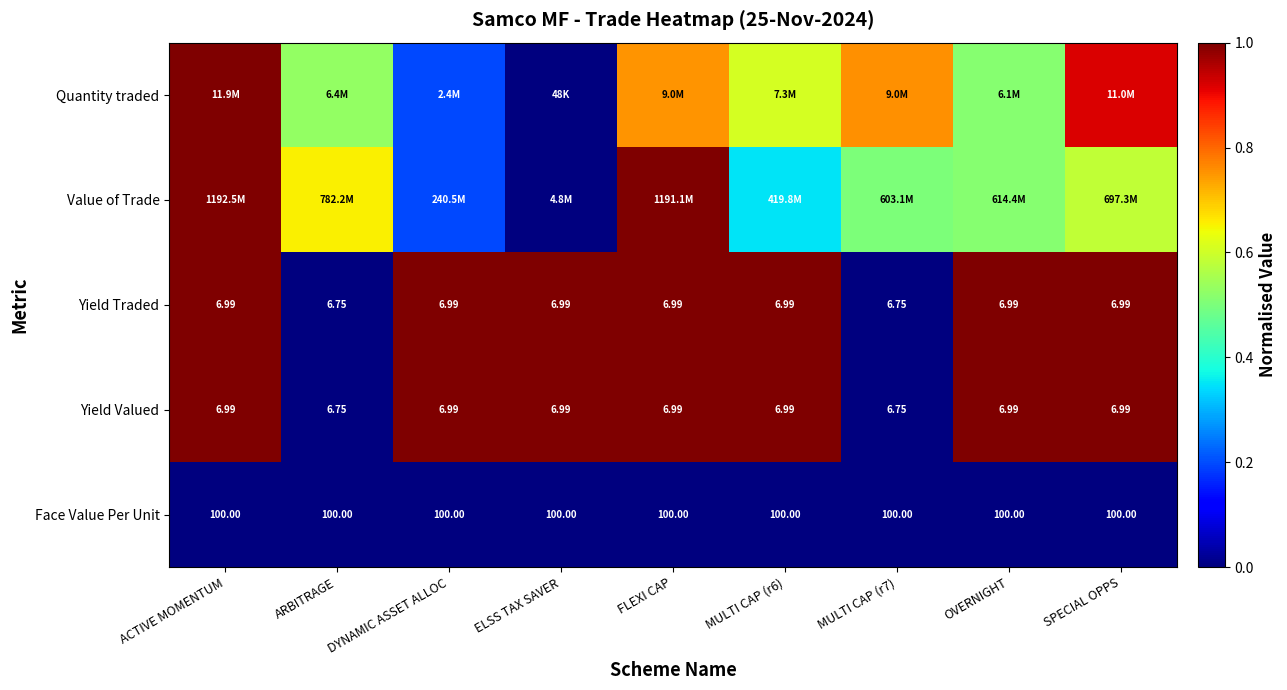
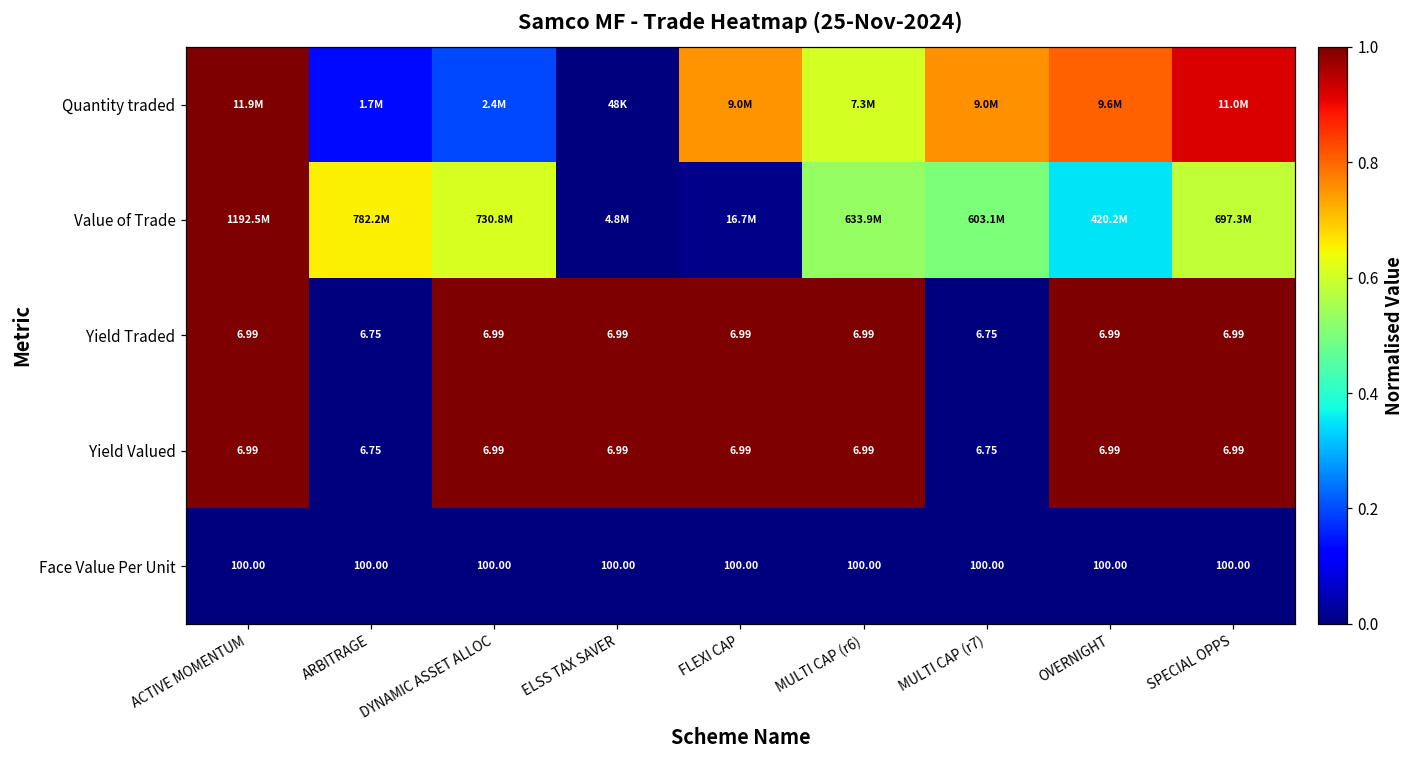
  {
    "Quantity traded": {
      "ACTIVE MOMENTUM": "11.9M",
-     "ARBITRAGE": "6.4M",
+     "ARBITRAGE": "1.7M",
      "DYNAMIC ASSET ALLOC": "2.4M",
      "ELSS TAX SAVER": "48K",
      "FLEXI CAP": "9.0M",
      "MULTI CAP (r6)": "7.3M",
      "MULTI CAP (r7)": "9.0M",
-     "OVERNIGHT": "6.1M",
+     "OVERNIGHT": "9.6M",
      "SPECIAL OPPS": "11.0M"
    },
    "Value of Trade": {
      "ACTIVE MOMENTUM": "1192.5M",
      "ARBITRAGE": "782.2M",
-     "DYNAMIC ASSET ALLOC": "240.5M",
+     "DYNAMIC ASSET ALLOC": "730.8M",
      "ELSS TAX SAVER": "4.8M",
-     "FLEXI CAP": "1191.1M",
-     "MULTI CAP (r6)": "419.8M",
+     "FLEXI CAP": "16.7M",
+     "MULTI CAP (r6)": "633.9M",
      "MULTI CAP (r7)": "603.1M",
-     "OVERNIGHT": "614.4M",
+     "OVERNIGHT": "420.2M",
      "SPECIAL OPPS": "697.3M"
    },
    "Yield Traded": {
      "ACTIVE MOMENTUM": "6.99",
      "ARBITRAGE": "6.75",
      "DYNAMIC ASSET ALLOC": "6.99",
      "ELSS TAX SAVER": "6.99",
      "FLEXI CAP": "6.99",
      "MULTI CAP (r6)": "6.99",
      "MULTI CAP (r7)": "6.75",
      "OVERNIGHT": "6.99",
      "SPECIAL OPPS": "6.99"
    },
    "Yield Valued": {
      "ACTIVE MOMENTUM": "6.99",
      "ARBITRAGE": "6.75",
      "DYNAMIC ASSET ALLOC": "6.99",
      "ELSS TAX SAVER": "6.99",
      "FLEXI CAP": "6.99",
      "MULTI CAP (r6)": "6.99",
      "MULTI CAP (r7)": "6.75",
      "OVERNIGHT": "6.99",
      "SPECIAL OPPS": "6.99"
    },
    "Face Value Per Unit": {
      "ACTIVE MOMENTUM": "100.00",
      "ARBITRAGE": "100.00",
      "DYNAMIC ASSET ALLOC": "100.00",
      "ELSS TAX SAVER": "100.00",
      "FLEXI CAP": "100.00",
      "MULTI CAP (r6)": "100.00",
      "MULTI CAP (r7)": "100.00",
      "OVERNIGHT": "100.00",
      "SPECIAL OPPS": "100.00"
    }
  }
